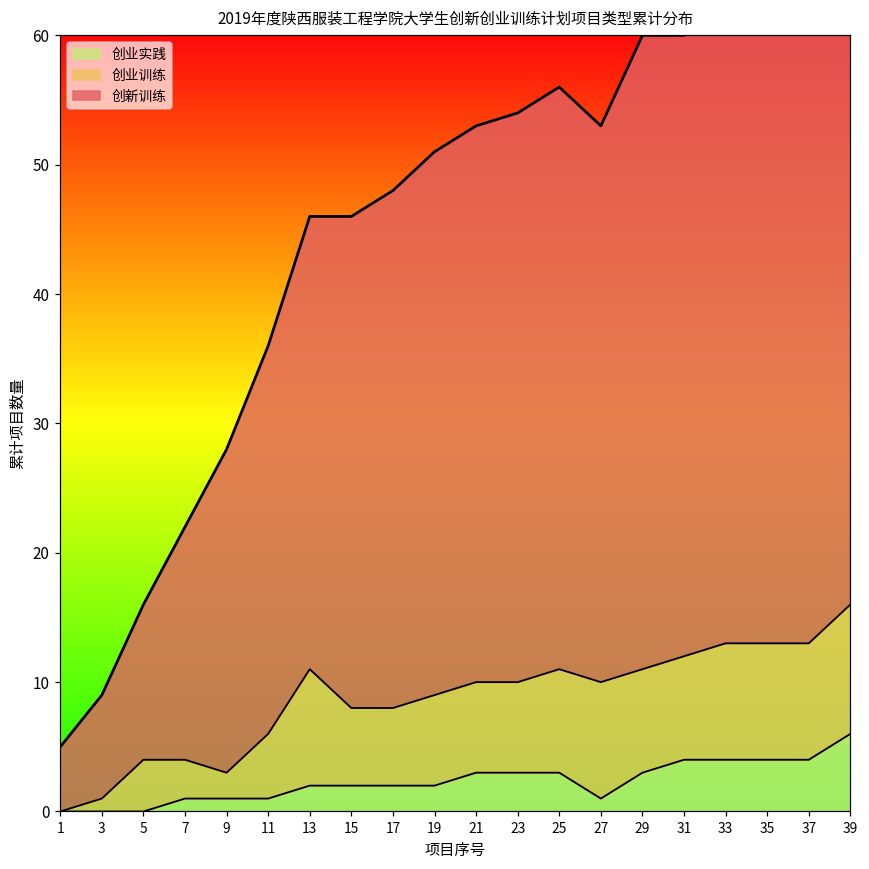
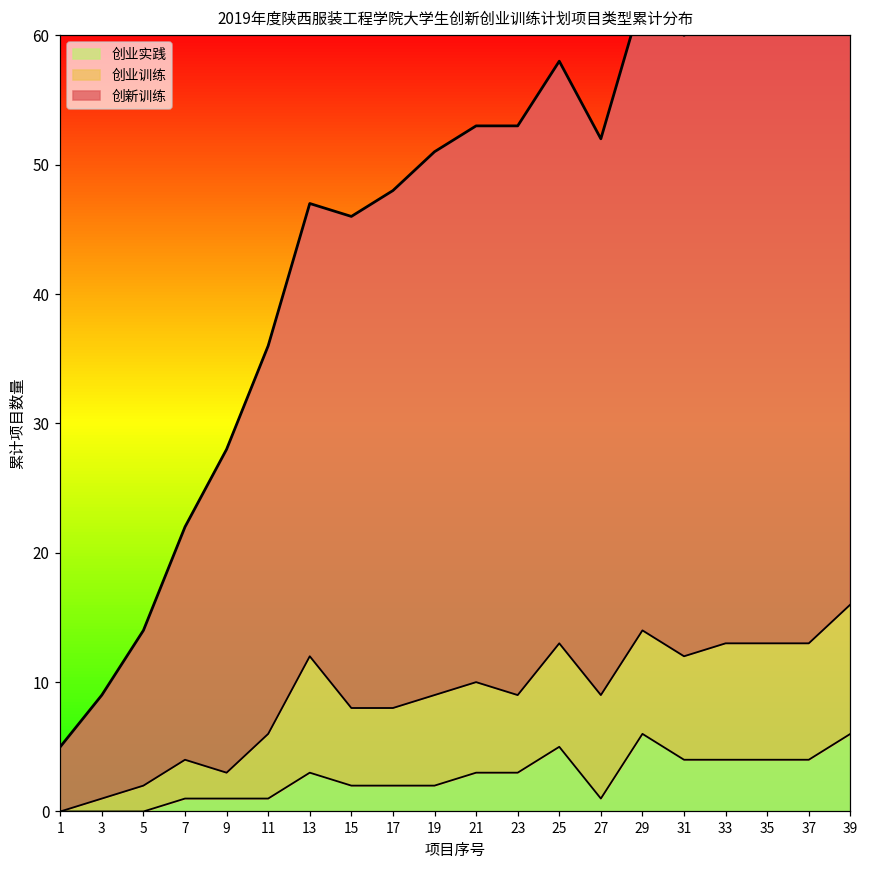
  {
    "创业实践": {
      "3": 0,
      "5": 0,
      "7": 1,
      "9": 1,
      "11": 1,
-     "13": 2,
+     "13": 3,
      "15": 2,
      "17": 2,
      "19": 2,
      "21": 3,
      "23": 3,
-     "25": 3,
+     "25": 5,
      "27": 1,
-     "29": 3,
+     "29": 6,
      "31": 4,
      "33": 4,
      "35": 4,
      "37": 4,
      "39": 6
    },
    "创业训练": {
      "3": 1,
-     "5": 4,
+     "5": 2,
      "7": 3,
      "9": 2,
      "11": 5,
      "13": 9,
      "15": 6,
      "17": 6,
      "19": 7,
      "21": 7,
-     "23": 7,
+     "23": 6,
      "25": 8,
-     "27": 9,
+     "27": 8,
      "29": 8,
      "31": 8,
      "33": 9,
      "35": 9,
      "37": 9,
      "39": 10
    },
    "创新训练": {
      "1": 5,
      "3": 8,
      "5": 12,
      "7": 18,
      "9": 25,
      "11": 30,
      "13": 35,
      "15": 38,
      "17": 40,
      "19": 42,
      "21": 43,
      "23": 44,
      "25": 45,
      "27": 43,
      "31": 48
    }
  }
